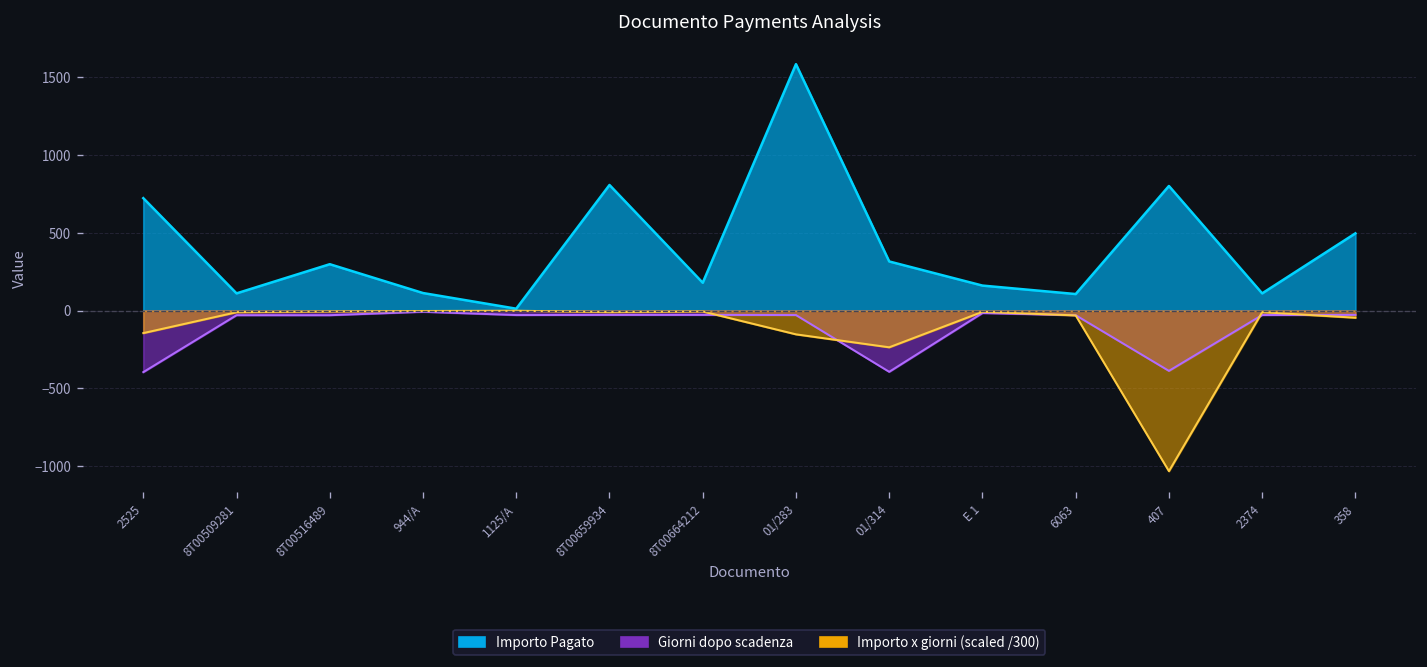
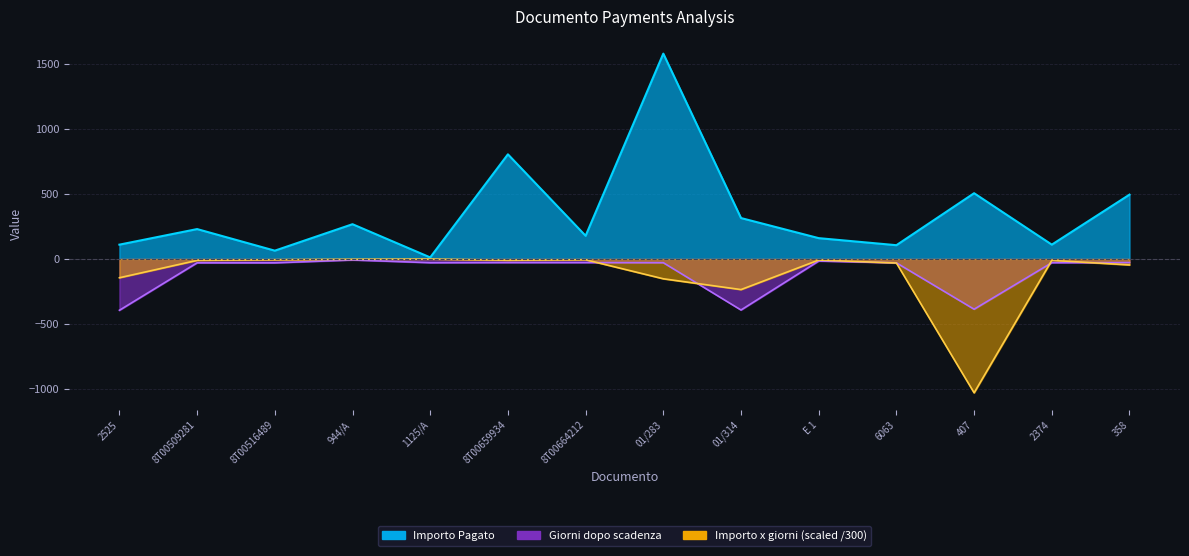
  {
    "Importo Pagato": {
-     "2525": 720,
-     "8T00509281": 110,
-     "8T00516489": 300,
-     "944/A": 110,
+     "2525": 110,
+     "8T00509281": 230,
+     "8T00516489": 60,
+     "944/A": 270,
      "8T00659934": 810,
      "8T00664212": 180,
      "01/283": 1580,
      "01/314": 310,
      "E 1": 160,
      "6063": 110,
-     "407": 800,
+     "407": 510,
      "2374": 110,
      "358": 490
    }
  }
